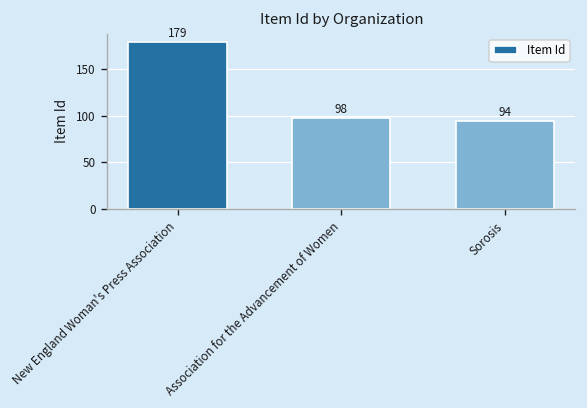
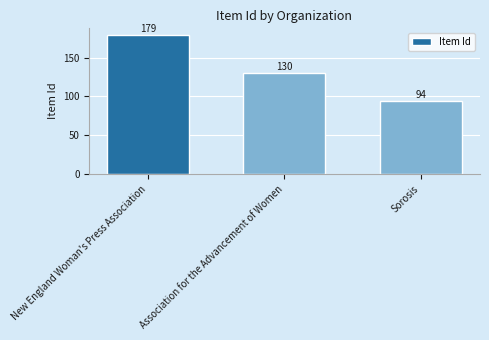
  {
    "New England Woman's Press Association": 179,
-   "Association for the Advancement of Women": 98,
+   "Association for the Advancement of Women": 130,
    "Sorosis": 94
  }
